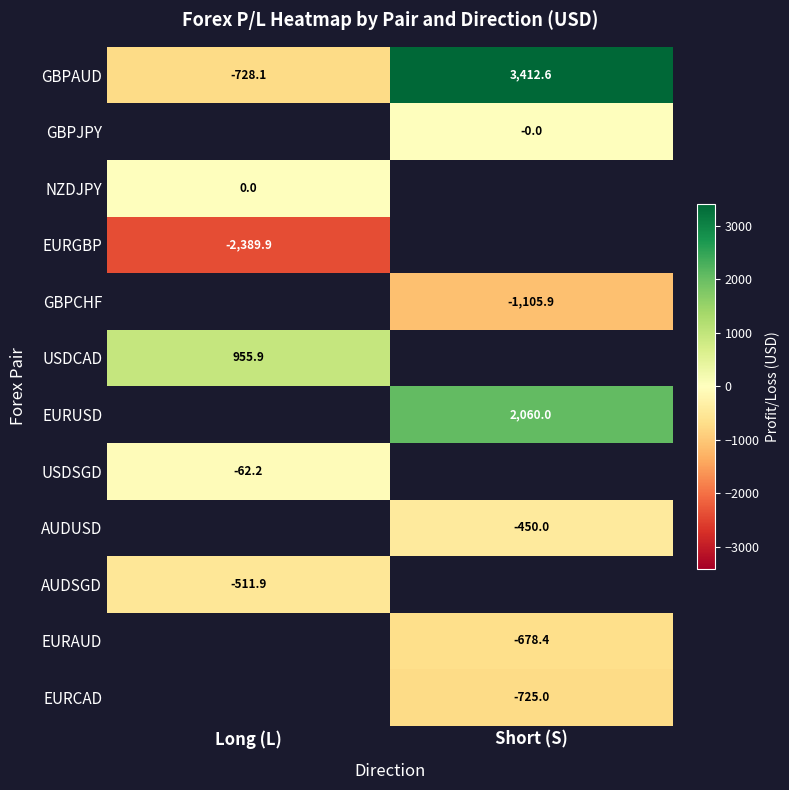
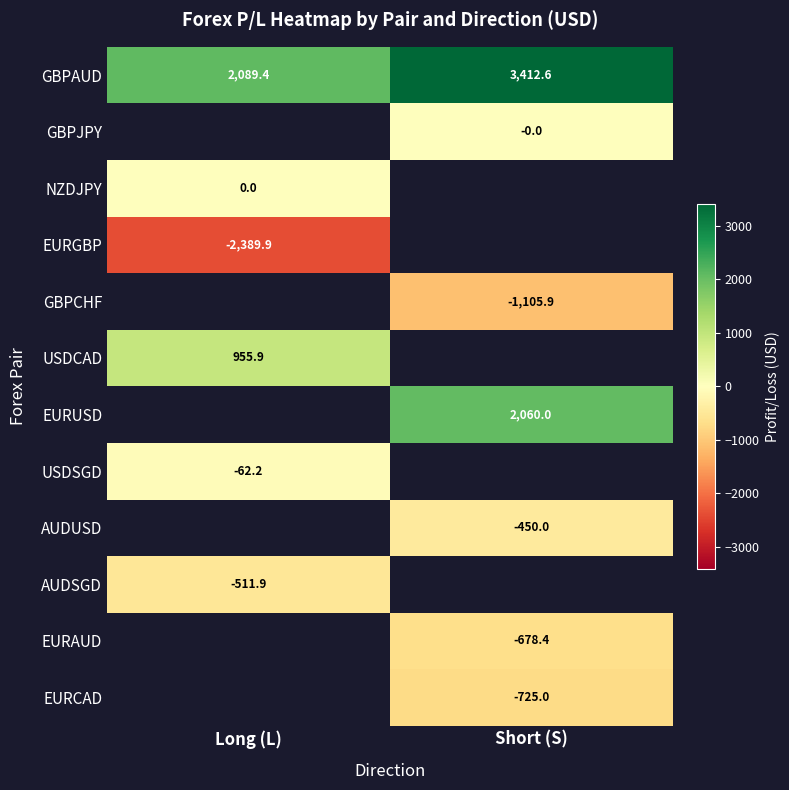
  {
    "GBPAUD": {
-     "Long (L)": "-728.1",
+     "Long (L)": "2,089.4",
      "Short (S)": "3,412.6"
    },
    "GBPJPY": {
      "Short (S)": "-0.0"
    },
    "NZDJPY": {
      "Long (L)": "0.0"
    },
    "EURGBP": {
      "Long (L)": "-2,389.9"
    },
    "GBPCHF": {
      "Short (S)": "-1,105.9"
    },
    "USDCAD": {
      "Long (L)": "955.9"
    },
    "EURUSD": {
      "Short (S)": "2,060.0"
    },
    "USDSGD": {
      "Long (L)": "-62.2"
    },
    "AUDUSD": {
      "Short (S)": "-450.0"
    },
    "AUDSGD": {
      "Long (L)": "-511.9"
    },
    "EURAUD": {
      "Short (S)": "-678.4"
    },
    "EURCAD": {
      "Short (S)": "-725.0"
    }
  }
